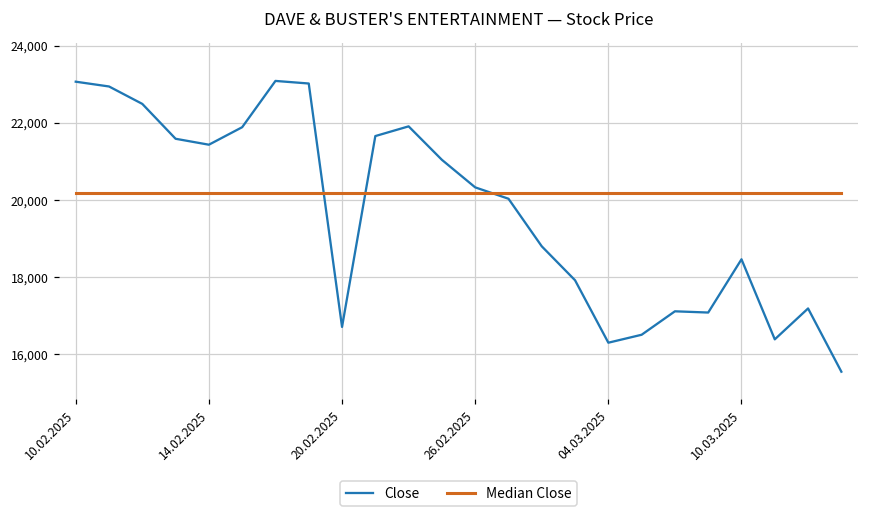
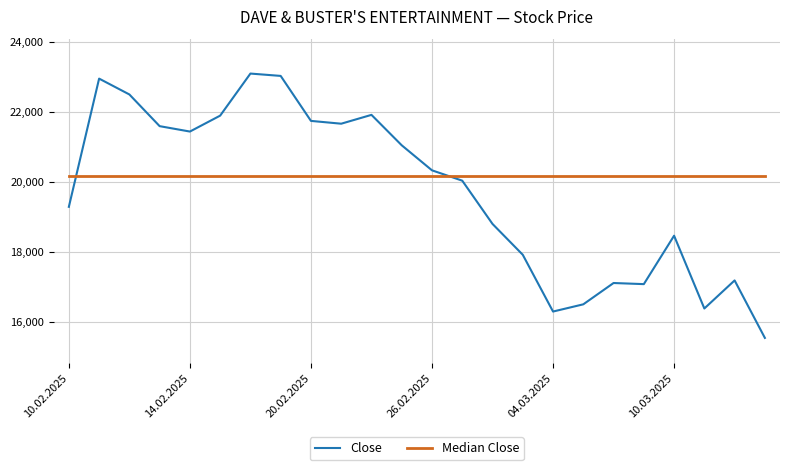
  {
    "Close": {
-     "10.02.2025": "23,100",
+     "10.02.2025": "19,300",
      "14.02.2025": "21,400",
-     "20.02.2025": "16,700",
+     "20.02.2025": "21,700",
      "26.02.2025": "20,300",
      "04.03.2025": "16,300",
      "10.03.2025": "18,500"
    },
    "Median Close": {
      "10.02.2025": "20,200"
    }
  }
